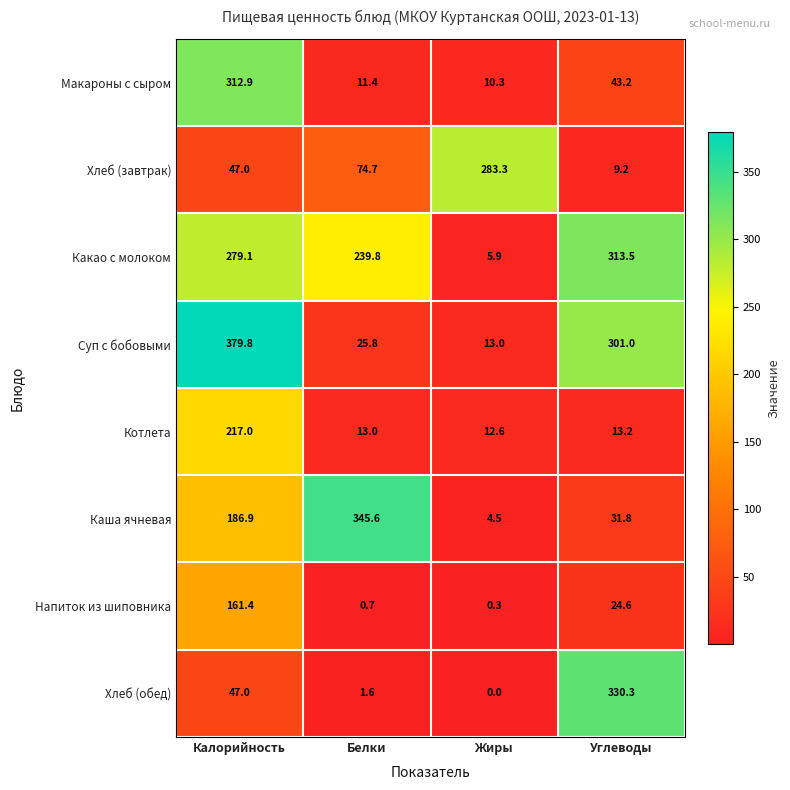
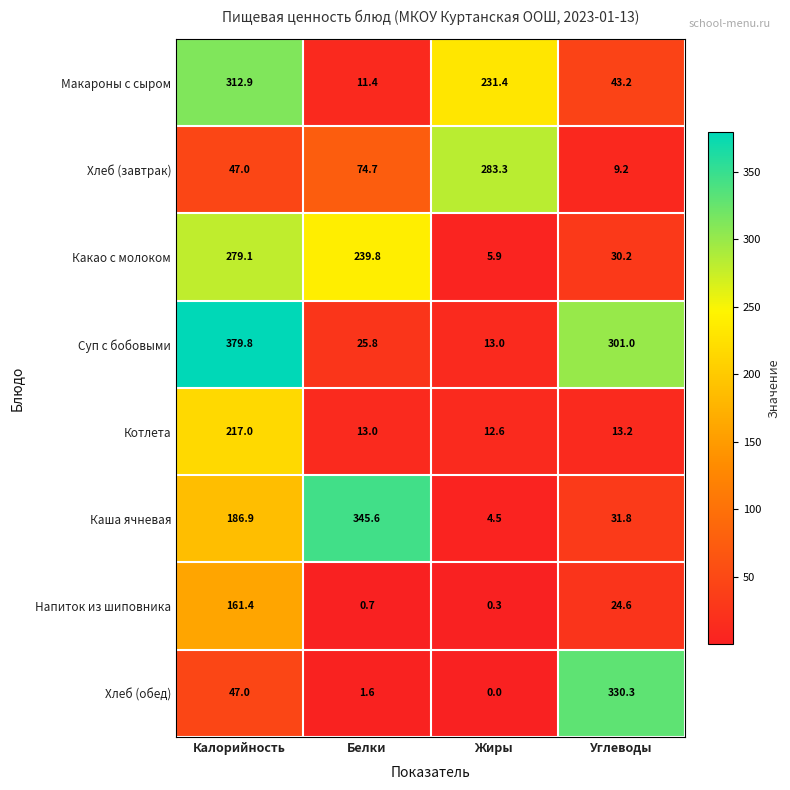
  {
    "Макароны с сыром": {
      "Калорийность": 312.9,
      "Белки": 11.4,
-     "Жиры": 10.3,
+     "Жиры": 231.4,
      "Углеводы": 43.2
    },
    "Хлеб (завтрак)": {
      "Калорийность": 47.0,
      "Белки": 74.7,
      "Жиры": 283.3,
      "Углеводы": 9.2
    },
    "Какао с молоком": {
      "Калорийность": 279.1,
      "Белки": 239.8,
      "Жиры": 5.9,
-     "Углеводы": 313.5
+     "Углеводы": 30.2
    },
    "Суп с бобовыми": {
      "Калорийность": 379.8,
      "Белки": 25.8,
      "Жиры": 13.0,
      "Углеводы": 301.0
    },
    "Котлета": {
      "Калорийность": 217.0,
      "Белки": 13.0,
      "Жиры": 12.6,
      "Углеводы": 13.2
    },
    "Каша ячневая": {
      "Калорийность": 186.9,
      "Белки": 345.6,
      "Жиры": 4.5,
      "Углеводы": 31.8
    },
    "Напиток из шиповника": {
      "Калорийность": 161.4,
      "Белки": 0.7,
      "Жиры": 0.3,
      "Углеводы": 24.6
    },
    "Хлеб (обед)": {
      "Калорийность": 47.0,
      "Белки": 1.6,
      "Жиры": 0.0,
      "Углеводы": 330.3
    }
  }
